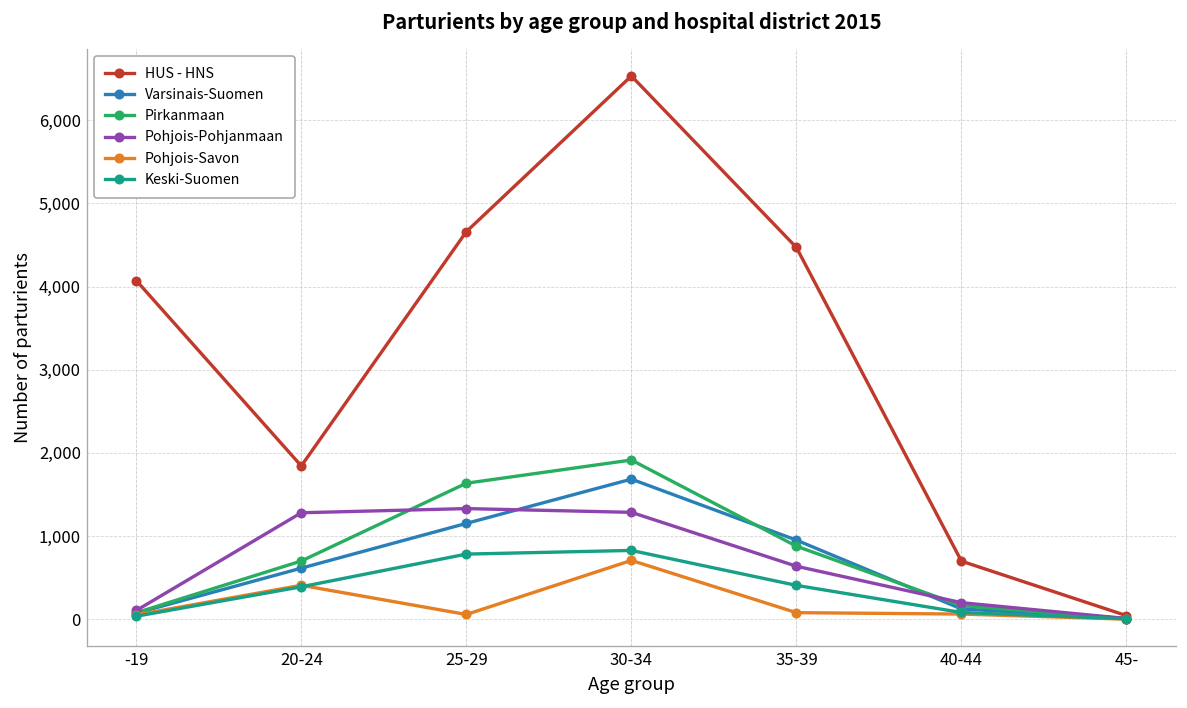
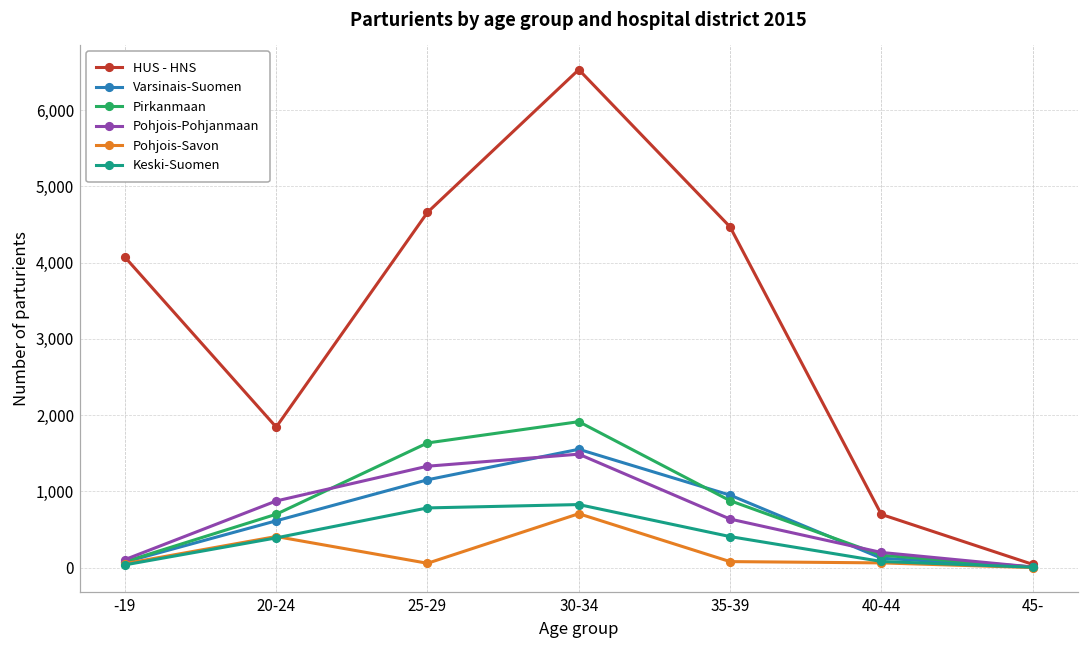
  {
    "HUS - HNS": {
      "-19": "4,100",
      "20-24": "1,800",
      "25-29": "4,700",
      "30-34": "6,500",
      "35-39": "4,500",
      "40-44": "700"
    },
    "Varsinais-Suomen": {
      "20-24": "600",
      "25-29": "1,200",
-     "30-34": "1,700",
+     "30-34": "1,600",
      "35-39": "1,000",
      "40-44": "100"
    },
    "Pohjois-Pohjanmaan": {
-     "20-24": "1,300",
+     "20-24": "900",
      "25-29": "1,300",
-     "30-34": "1,300",
+     "30-34": "1,500",
      "35-39": "600"
    },
    "Pohjois-Savon": {
      "25-29": "100",
      "30-34": "700",
      "35-39": "100"
    }
  }
